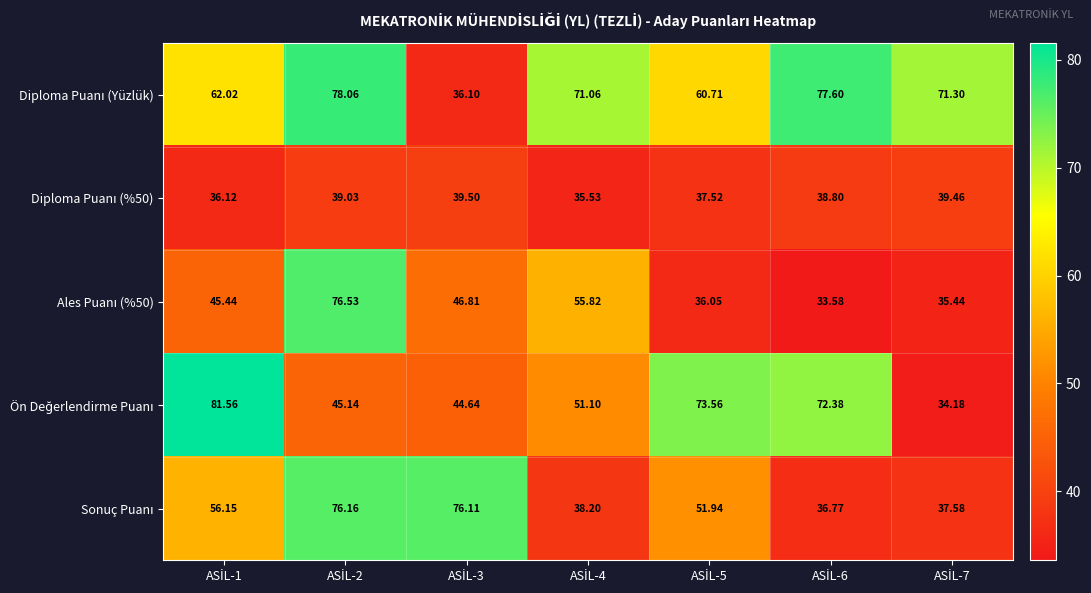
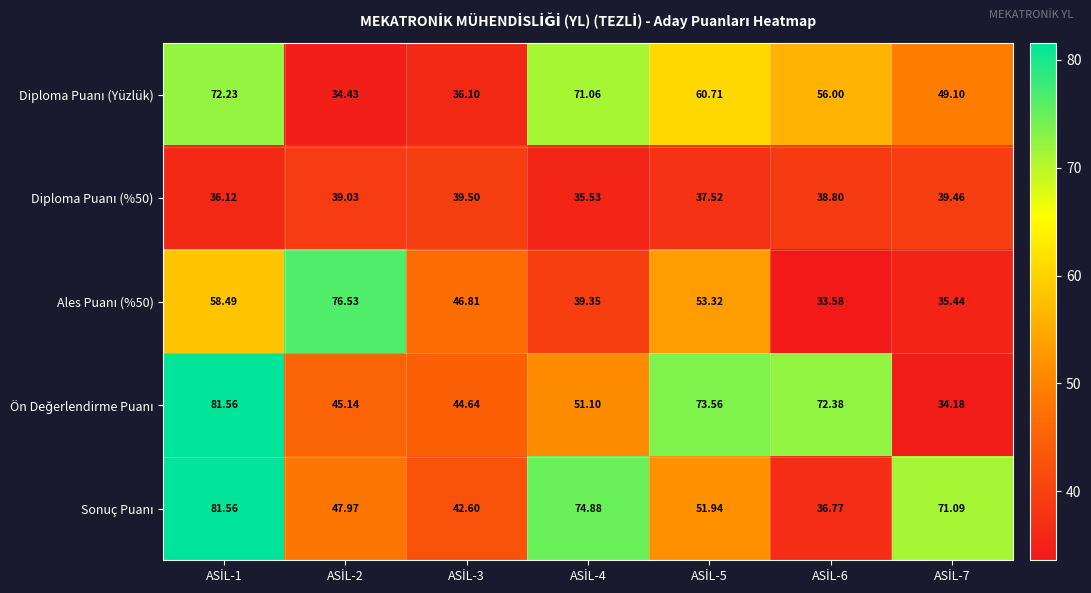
  {
    "Diploma Puanı (Yüzlük)": {
-     "ASİL-1": 62.02,
-     "ASİL-2": 78.06,
+     "ASİL-1": 72.23,
+     "ASİL-2": 34.43,
      "ASİL-3": 36.10,
      "ASİL-4": 71.06,
      "ASİL-5": 60.71,
-     "ASİL-6": 77.60,
-     "ASİL-7": 71.30
+     "ASİL-6": 56.00,
+     "ASİL-7": 49.10
    },
    "Diploma Puanı (%50)": {
      "ASİL-1": 36.12,
      "ASİL-2": 39.03,
      "ASİL-3": 39.50,
      "ASİL-4": 35.53,
      "ASİL-5": 37.52,
      "ASİL-6": 38.80,
      "ASİL-7": 39.46
    },
    "Ales Puanı (%50)": {
-     "ASİL-1": 45.44,
+     "ASİL-1": 58.49,
      "ASİL-2": 76.53,
      "ASİL-3": 46.81,
-     "ASİL-4": 55.82,
-     "ASİL-5": 36.05,
+     "ASİL-4": 39.35,
+     "ASİL-5": 53.32,
      "ASİL-6": 33.58,
      "ASİL-7": 35.44
    },
    "Ön Değerlendirme Puanı": {
      "ASİL-1": 81.56,
      "ASİL-2": 45.14,
      "ASİL-3": 44.64,
      "ASİL-4": 51.10,
      "ASİL-5": 73.56,
      "ASİL-6": 72.38,
      "ASİL-7": 34.18
    },
    "Sonuç Puanı": {
-     "ASİL-1": 56.15,
-     "ASİL-2": 76.16,
-     "ASİL-3": 76.11,
-     "ASİL-4": 38.20,
+     "ASİL-1": 81.56,
+     "ASİL-2": 47.97,
+     "ASİL-3": 42.60,
+     "ASİL-4": 74.88,
      "ASİL-5": 51.94,
      "ASİL-6": 36.77,
-     "ASİL-7": 37.58
+     "ASİL-7": 71.09
    }
  }
